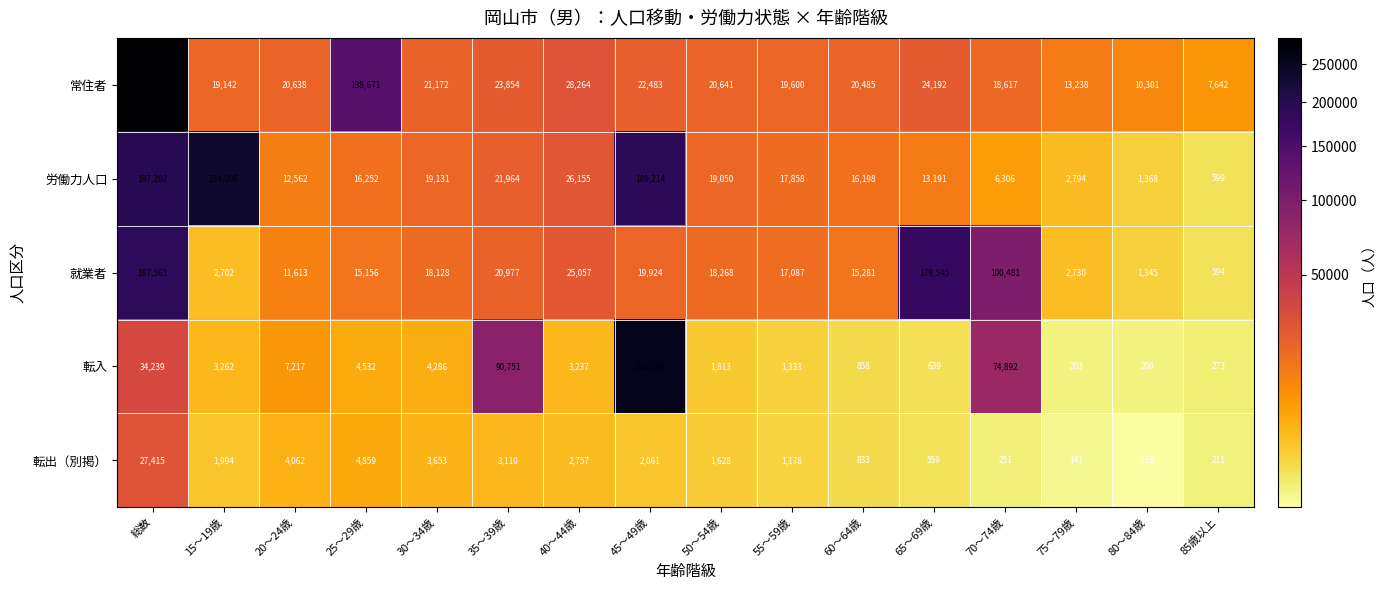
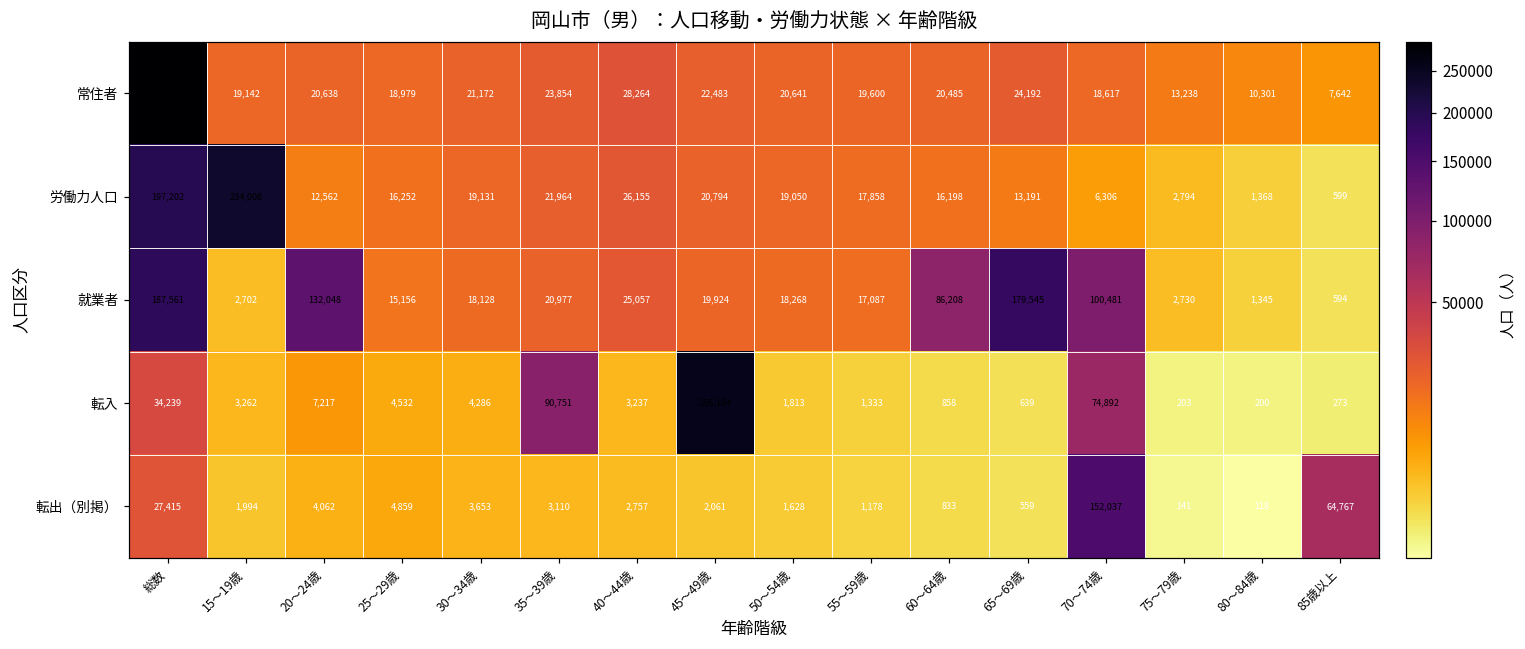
  {
    "常住者": {
      "15～19歳": "19,142",
      "20～24歳": "20,638",
-     "25～29歳": "138,671",
+     "25～29歳": "18,979",
      "30～34歳": "21,172",
      "35～39歳": "23,854",
      "40～44歳": "28,264",
      "45～49歳": "22,483",
      "50～54歳": "20,641",
      "55～59歳": "19,600",
      "60～64歳": "20,485",
      "65～69歳": "24,192",
      "70～74歳": "18,617",
      "75～79歳": "13,238",
      "80～84歳": "10,301",
      "85歳以上": "7,642"
    },
    "労働力人口": {
      "総数": "197,202",
      "20～24歳": "12,562",
      "25～29歳": "16,252",
      "30～34歳": "19,131",
      "35～39歳": "21,964",
      "40～44歳": "26,155",
-     "45～49歳": "189,214",
+     "45～49歳": "20,794",
      "50～54歳": "19,050",
      "55～59歳": "17,858",
      "60～64歳": "16,198",
      "65～69歳": "13,191",
      "70～74歳": "6,306",
      "75～79歳": "2,794",
      "80～84歳": "1,368",
      "85歳以上": "599"
    },
    "就業者": {
      "総数": "187,561",
      "15～19歳": "2,702",
-     "20～24歳": "11,613",
+     "20～24歳": "132,048",
      "25～29歳": "15,156",
      "30～34歳": "18,128",
      "35～39歳": "20,977",
      "40～44歳": "25,057",
      "45～49歳": "19,924",
      "50～54歳": "18,268",
      "55～59歳": "17,087",
-     "60～64歳": "15,281",
+     "60～64歳": "86,208",
      "65～69歳": "179,545",
      "70～74歳": "100,481",
      "75～79歳": "2,730",
      "80～84歳": "1,345",
      "85歳以上": "594"
    },
    "転入": {
      "総数": "34,239",
      "15～19歳": "3,262",
      "20～24歳": "7,217",
      "25～29歳": "4,532",
      "30～34歳": "4,286",
      "35～39歳": "90,751",
      "40～44歳": "3,237",
      "50～54歳": "1,813",
      "55～59歳": "1,333",
      "60～64歳": "858",
      "65～69歳": "639",
      "70～74歳": "74,892",
      "75～79歳": "203",
      "80～84歳": "200",
      "85歳以上": "273"
    },
    "転出（別掲）": {
      "総数": "27,415",
      "15～19歳": "1,994",
      "20～24歳": "4,062",
      "25～29歳": "4,859",
      "30～34歳": "3,653",
      "35～39歳": "3,110",
      "40～44歳": "2,757",
      "45～49歳": "2,061",
      "50～54歳": "1,628",
      "55～59歳": "1,178",
      "60～64歳": "833",
      "65～69歳": "559",
-     "70～74歳": "251",
+     "70～74歳": "152,037",
      "75～79歳": "141",
      "80～84歳": "118",
-     "85歳以上": "211"
+     "85歳以上": "64,767"
    }
  }
